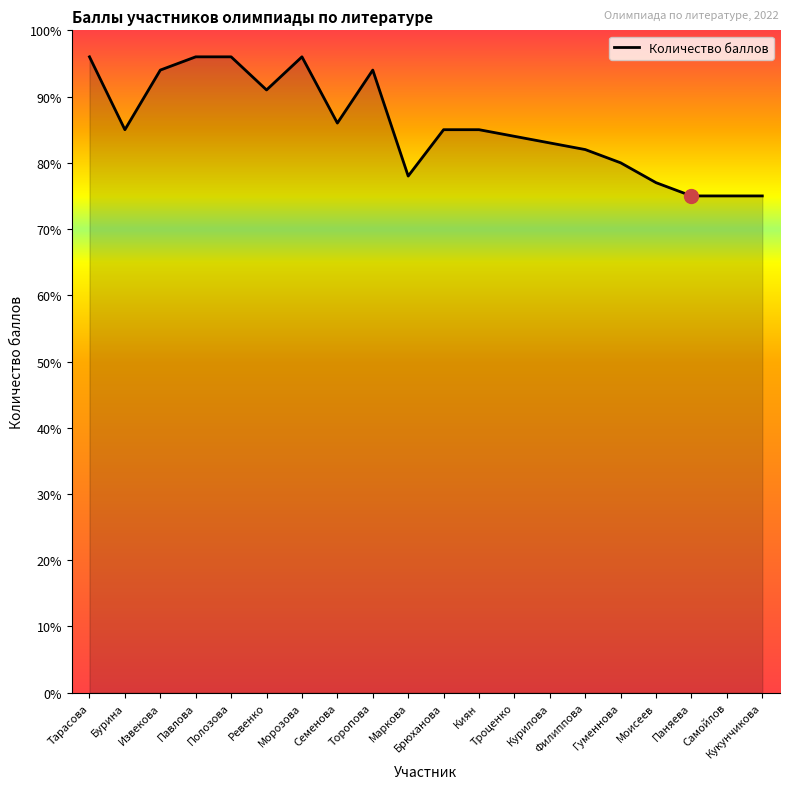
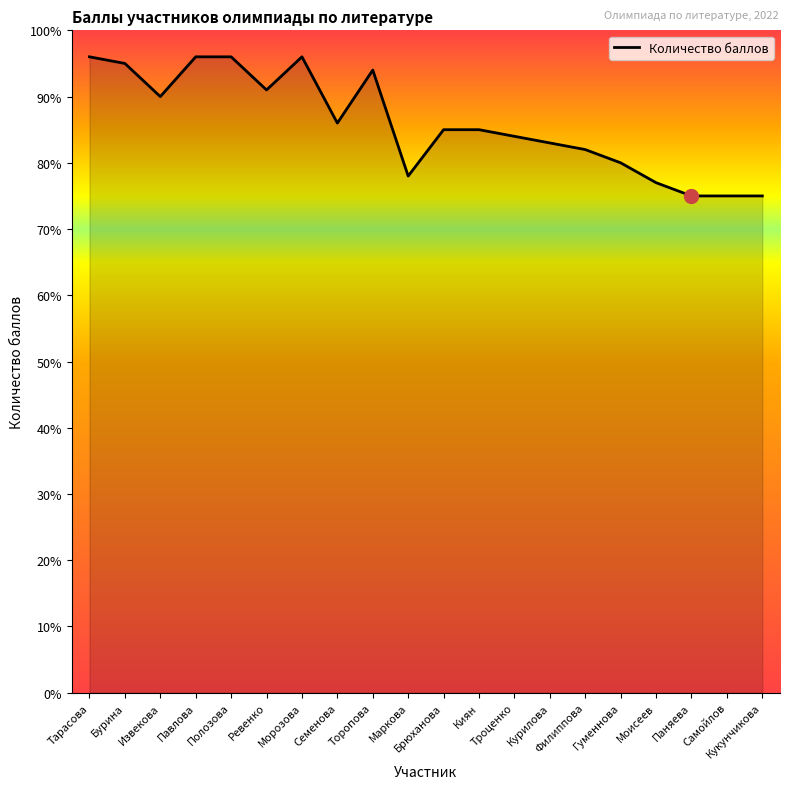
  {
    "Количество баллов": {
      "Тарасова": "96%",
-     "Бурина": "85%",
-     "Извекова": "94%",
+     "Бурина": "95%",
+     "Извекова": "90%",
      "Павлова": "96%",
      "Полозова": "96%",
      "Ревенко": "91%",
      "Морозова": "96%",
      "Семенова": "86%",
      "Торопова": "94%",
      "Маркова": "78%",
      "Брюханова": "85%",
      "Киян": "85%",
      "Троценко": "84%",
      "Курилова": "83%",
      "Филиппова": "82%",
      "Гуменнова": "80%",
      "Моисеев": "77%",
      "Самойлов": "75%",
      "Кукунчикова": "75%"
    }
  }
